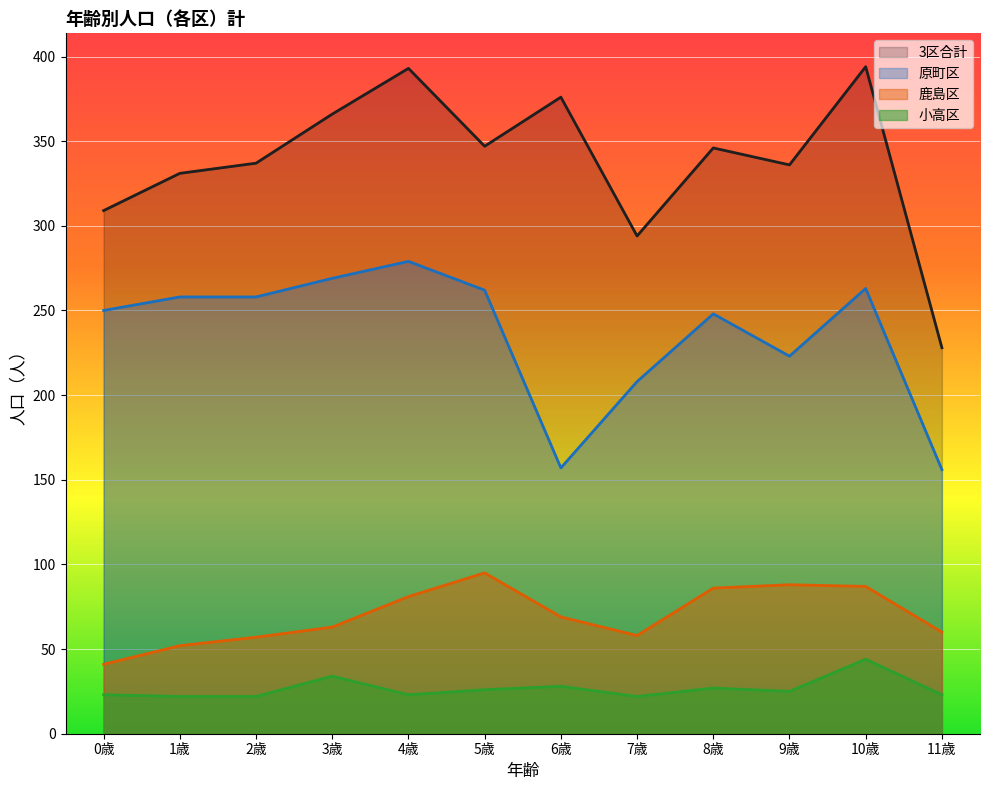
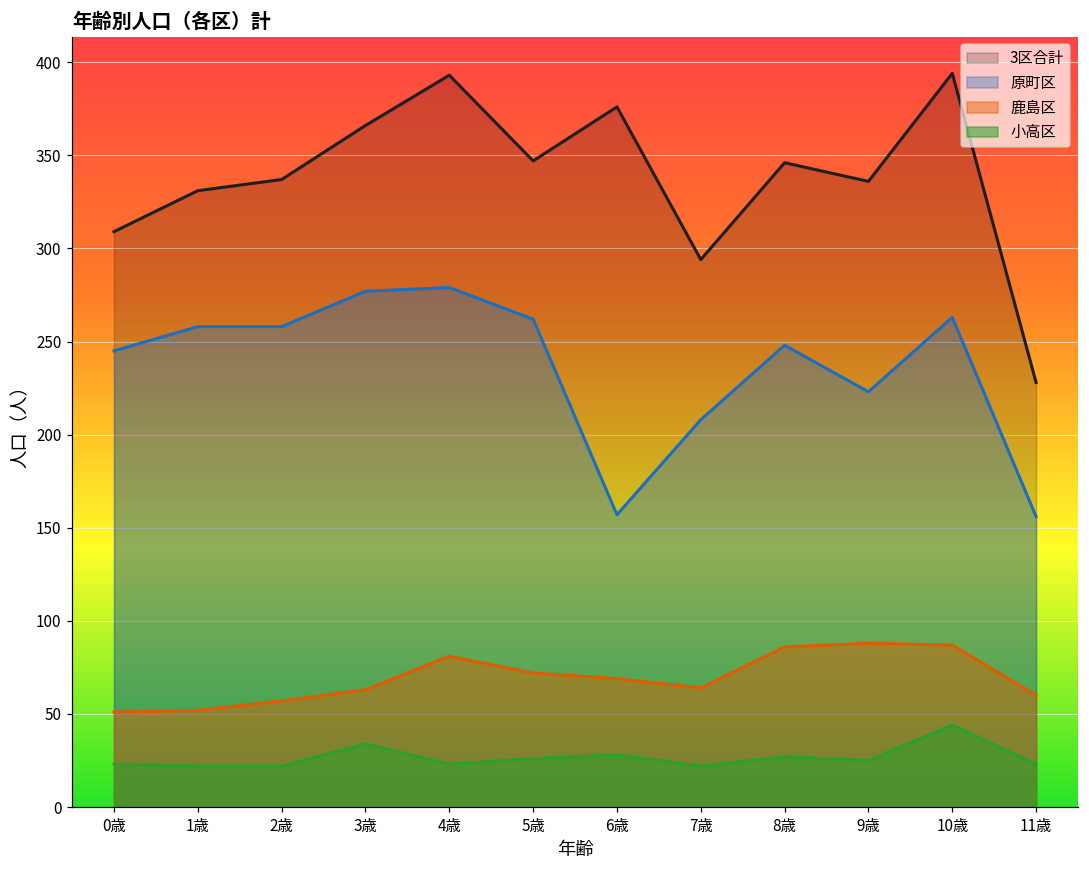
  {
    "3区合計": {
      "0歳": 309,
      "1歳": 331,
      "2歳": 337,
      "3歳": 366,
      "4歳": 393,
      "5歳": 347,
      "6歳": 376,
      "7歳": 294,
      "8歳": 346,
      "9歳": 336,
      "10歳": 394,
      "11歳": 228
    },
    "原町区": {
-     "0歳": 250,
+     "0歳": 245,
      "1歳": 258,
      "2歳": 258,
-     "3歳": 269,
+     "3歳": 277,
      "4歳": 279,
      "5歳": 262,
      "6歳": 157,
      "7歳": 208,
      "8歳": 248,
      "9歳": 223,
      "10歳": 263,
      "11歳": 156
    },
    "鹿島区": {
-     "0歳": 41,
+     "0歳": 51,
      "1歳": 52,
      "2歳": 57,
      "3歳": 63,
      "4歳": 81,
-     "5歳": 95,
+     "5歳": 72,
      "6歳": 69,
-     "7歳": 58,
+     "7歳": 64,
      "8歳": 86,
      "9歳": 88,
      "10歳": 87,
      "11歳": 60
    },
    "小高区": {
      "0歳": 23,
      "1歳": 22,
      "2歳": 22,
      "3歳": 34,
      "4歳": 23,
      "5歳": 26,
      "6歳": 28,
      "7歳": 22,
      "8歳": 27,
      "9歳": 25,
      "10歳": 44,
      "11歳": 23
    }
  }
